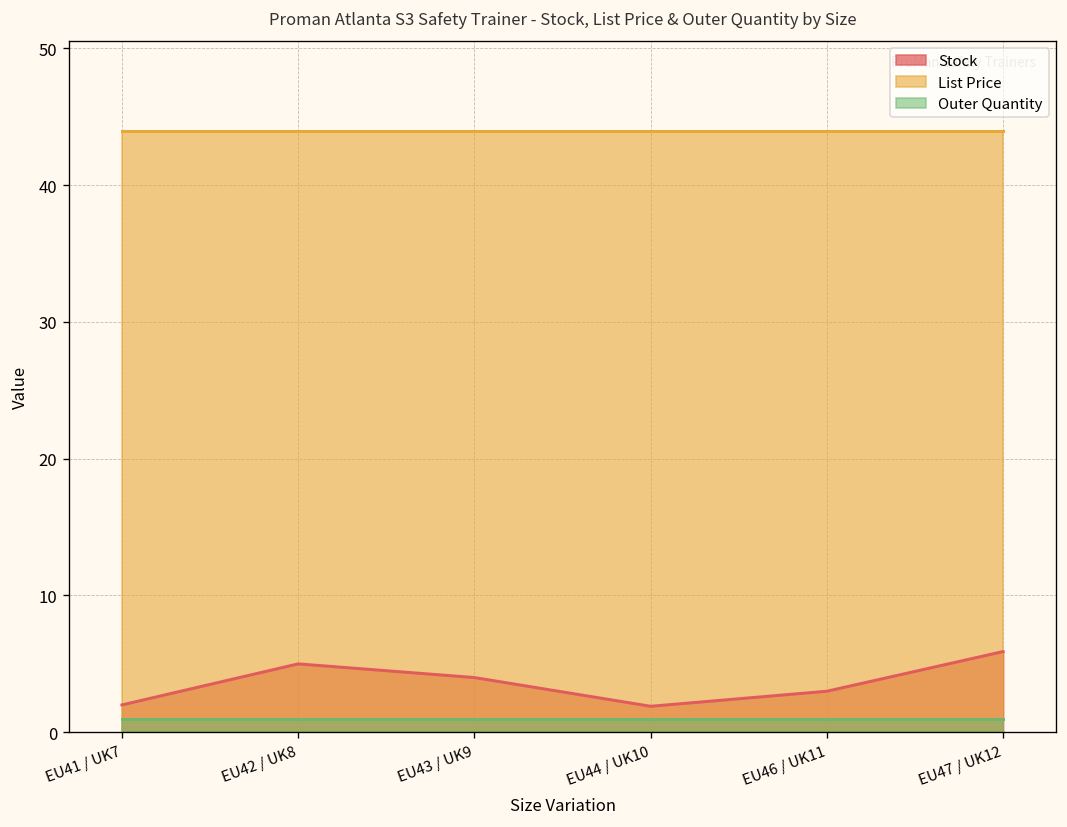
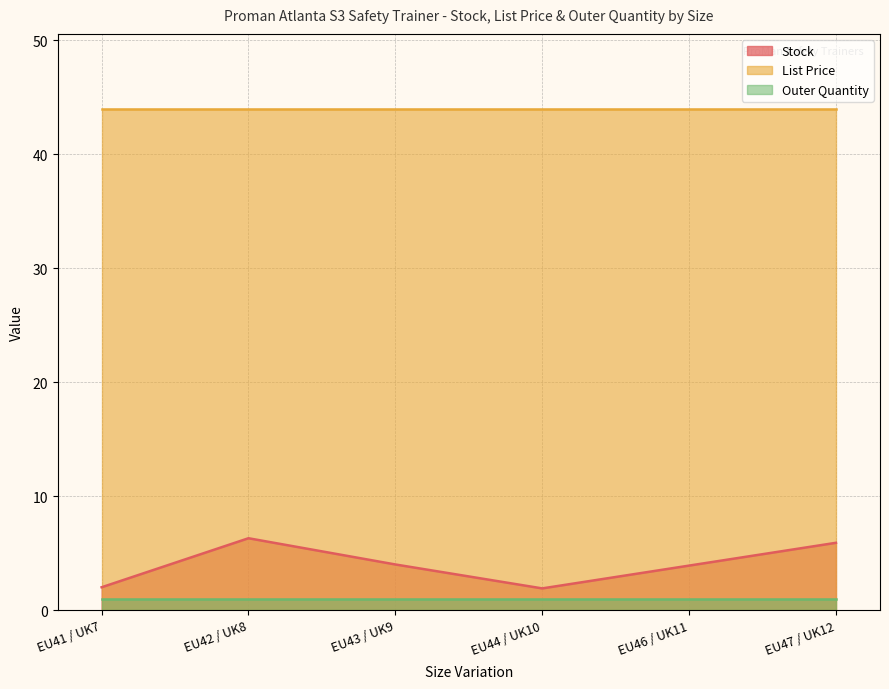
  {
    "Stock": {
      "EU41 / UK7": 2.0,
-     "EU42 / UK8": 5.0,
+     "EU42 / UK8": 6.3,
      "EU43 / UK9": 4.0,
      "EU44 / UK10": 1.9,
-     "EU46 / UK11": 3.0,
+     "EU46 / UK11": 3.9,
      "EU47 / UK12": 5.9
    },
    "List Price": {
      "EU41 / UK7": 44.0,
      "EU42 / UK8": 44.0,
      "EU43 / UK9": 44.0,
      "EU44 / UK10": 44.0,
      "EU46 / UK11": 44.0,
      "EU47 / UK12": 44.0
    },
    "Outer Quantity": {
      "EU41 / UK7": 1.0,
      "EU42 / UK8": 1.0,
      "EU43 / UK9": 1.0,
      "EU44 / UK10": 1.0,
      "EU46 / UK11": 1.0,
      "EU47 / UK12": 1.0
    }
  }
